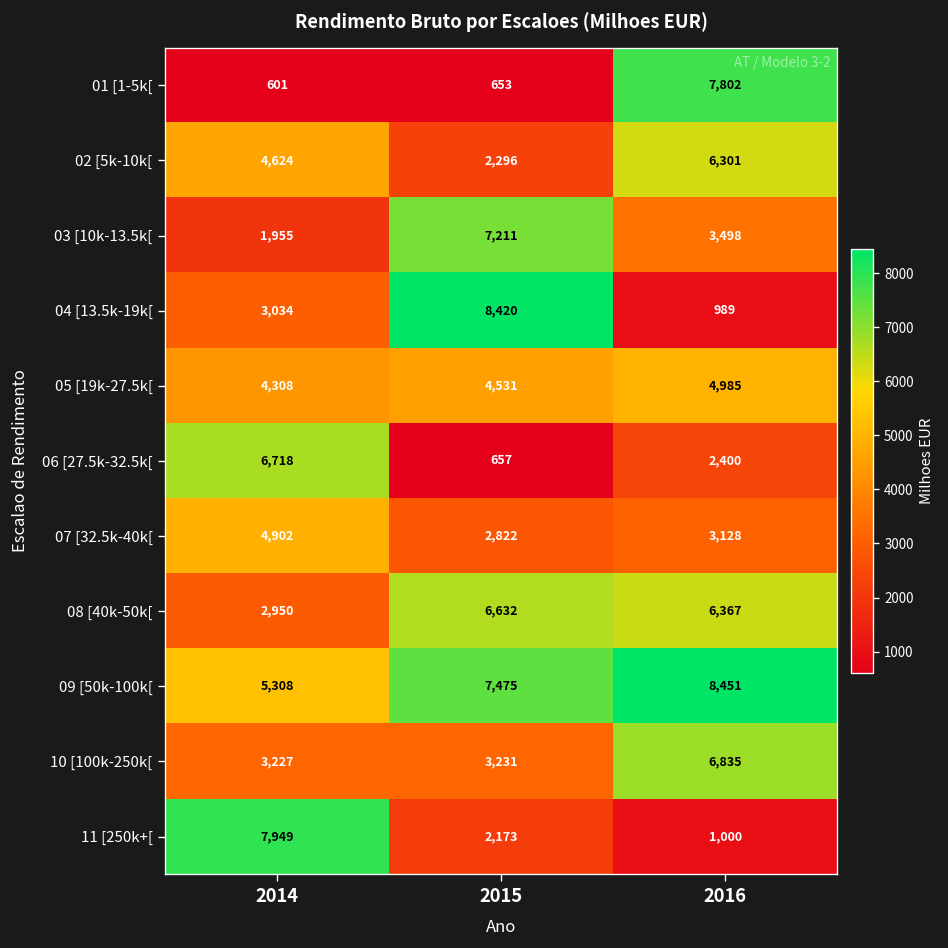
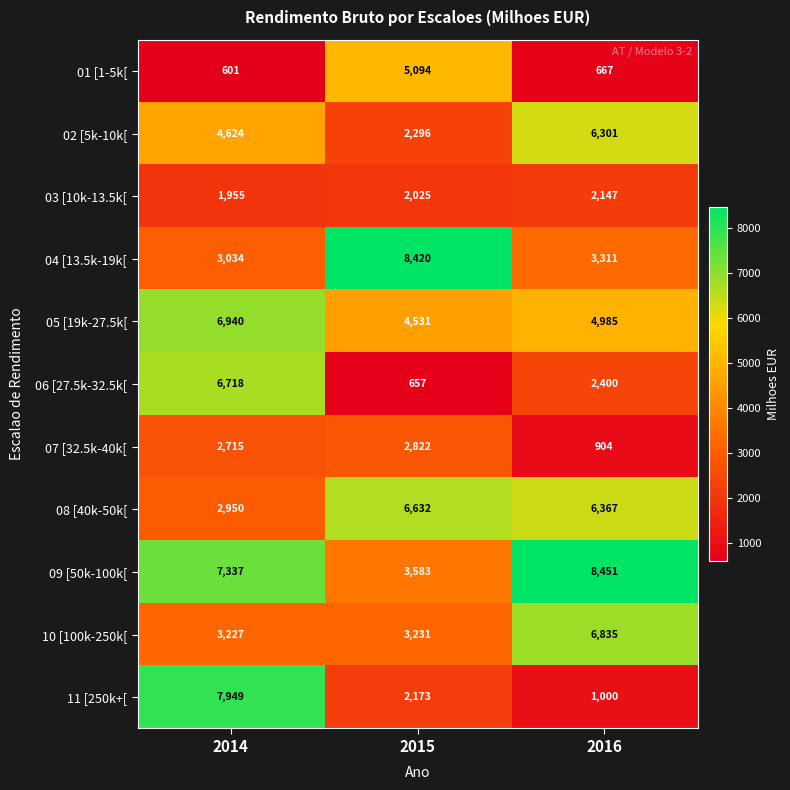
  {
    "01 [1-5k[": {
      "2014": "601",
-     "2015": "653",
-     "2016": "7,802"
+     "2015": "5,094",
+     "2016": "667"
    },
    "02 [5k-10k[": {
      "2014": "4,624",
      "2015": "2,296",
      "2016": "6,301"
    },
    "03 [10k-13.5k[": {
      "2014": "1,955",
-     "2015": "7,211",
-     "2016": "3,498"
+     "2015": "2,025",
+     "2016": "2,147"
    },
    "04 [13.5k-19k[": {
      "2014": "3,034",
      "2015": "8,420",
-     "2016": "989"
+     "2016": "3,311"
    },
    "05 [19k-27.5k[": {
-     "2014": "4,308",
+     "2014": "6,940",
      "2015": "4,531",
      "2016": "4,985"
    },
    "06 [27.5k-32.5k[": {
      "2014": "6,718",
      "2015": "657",
      "2016": "2,400"
    },
    "07 [32.5k-40k[": {
-     "2014": "4,902",
+     "2014": "2,715",
      "2015": "2,822",
-     "2016": "3,128"
+     "2016": "904"
    },
    "08 [40k-50k[": {
      "2014": "2,950",
      "2015": "6,632",
      "2016": "6,367"
    },
    "09 [50k-100k[": {
-     "2014": "5,308",
-     "2015": "7,475",
+     "2014": "7,337",
+     "2015": "3,583",
      "2016": "8,451"
    },
    "10 [100k-250k[": {
      "2014": "3,227",
      "2015": "3,231",
      "2016": "6,835"
    },
    "11 [250k+[": {
      "2014": "7,949",
      "2015": "2,173",
      "2016": "1,000"
    }
  }
